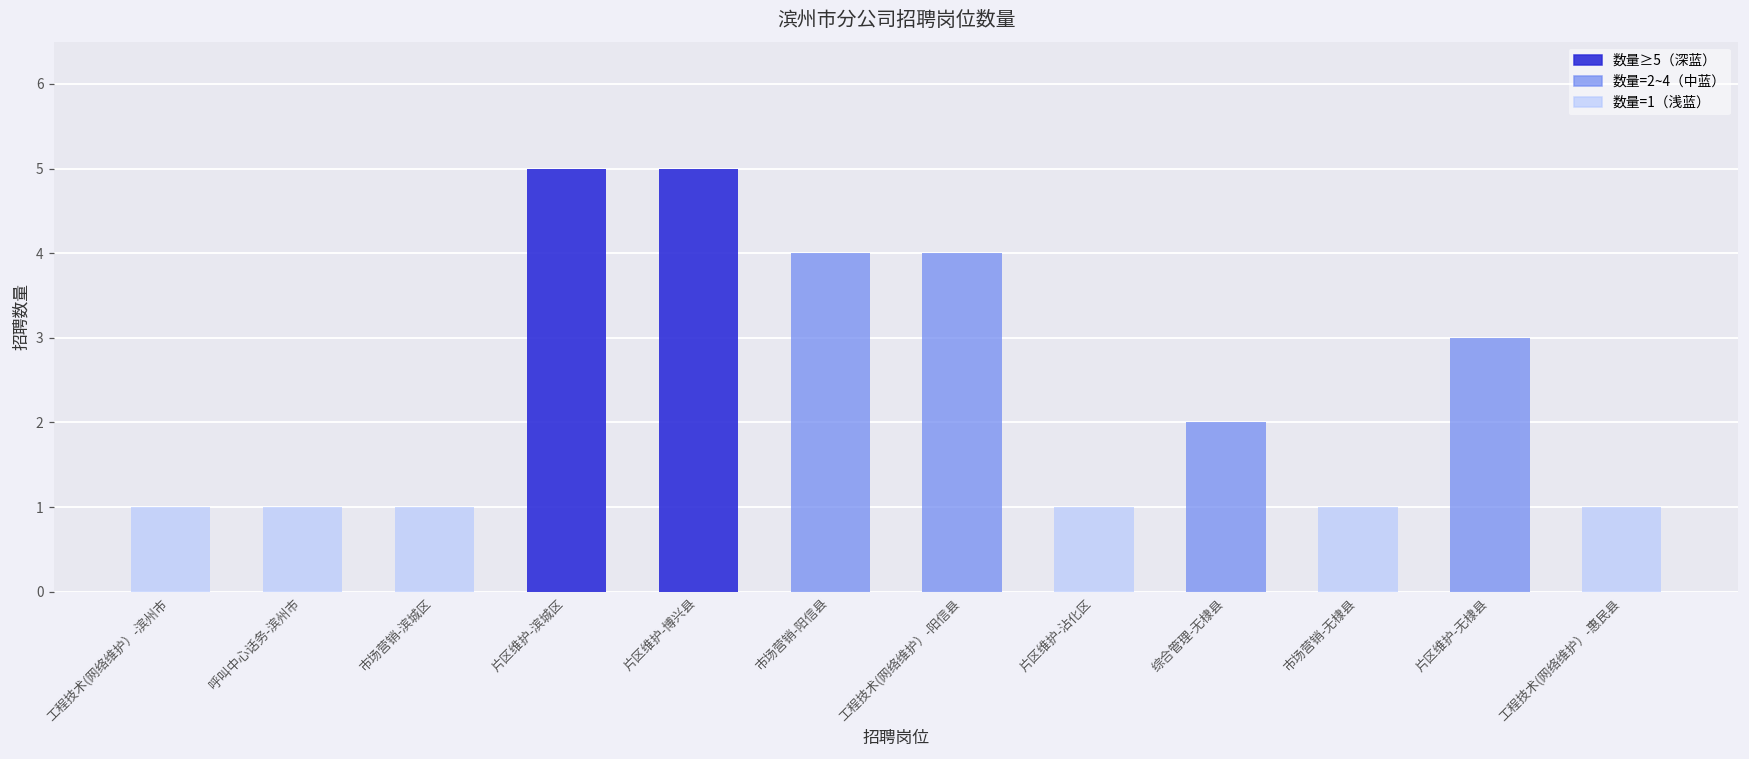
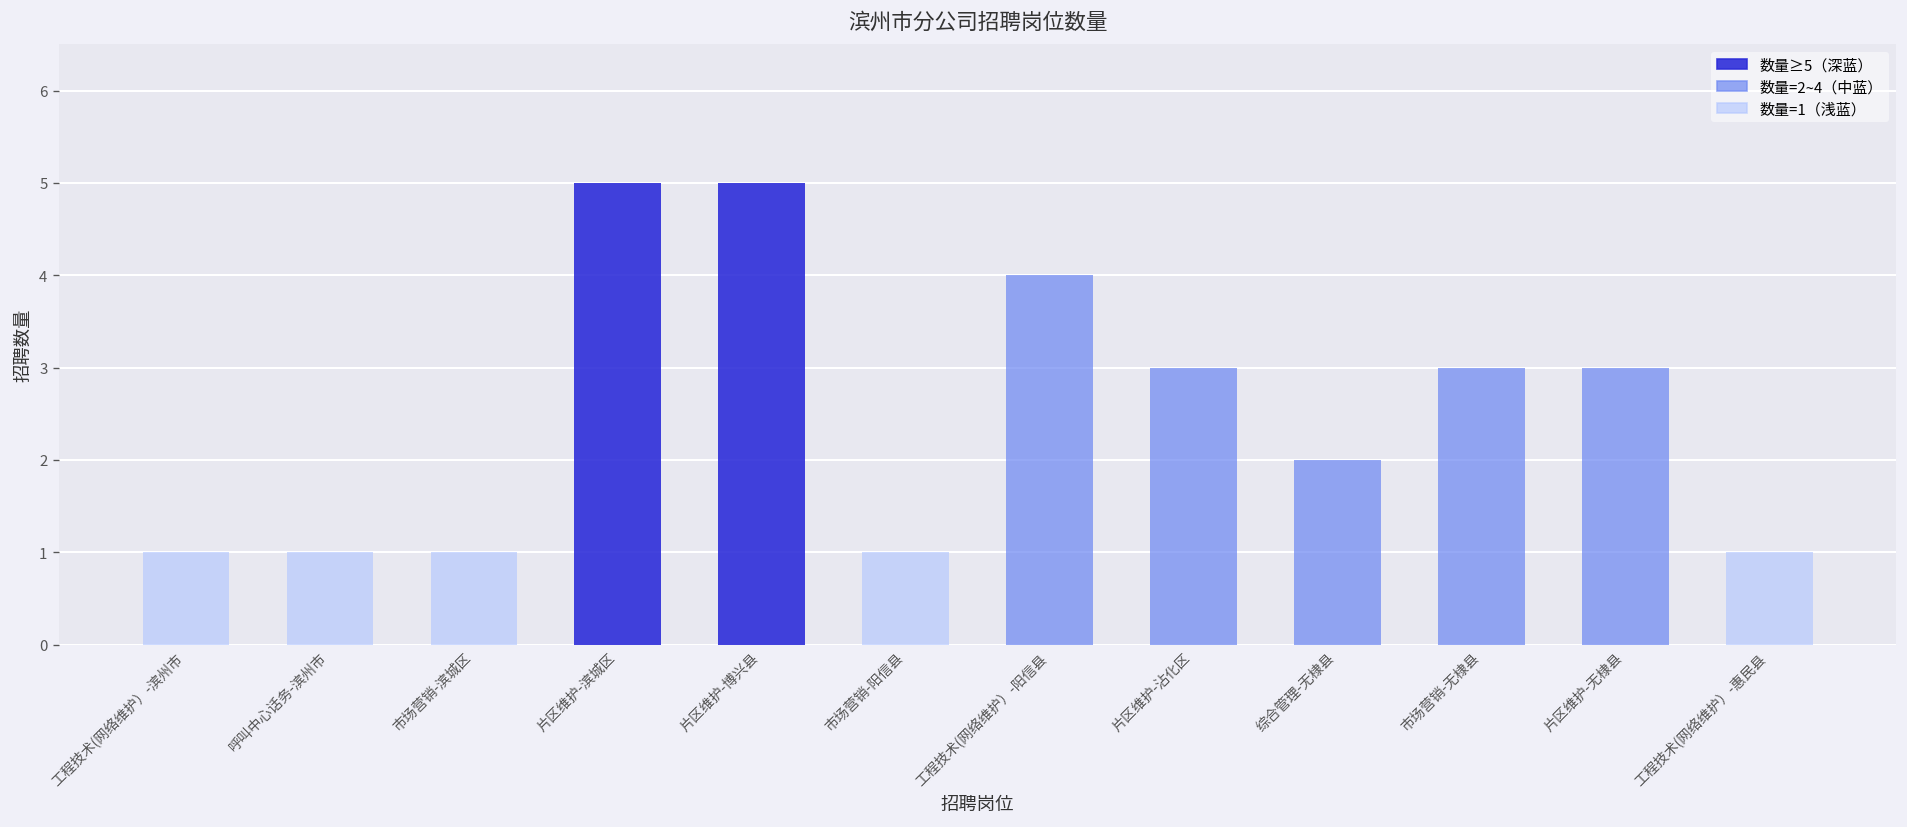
  {
    "工程技术(网络维护）-滨州市": 1,
    "呼叫中心话务-滨州市": 1,
    "市场营销-滨城区": 1,
    "片区维护-滨城区": 5,
    "片区维护-博兴县": 5,
-   "市场营销-阳信县": 4,
+   "市场营销-阳信县": 1,
    "工程技术(网络维护）-阳信县": 4,
-   "片区维护-沾化区": 1,
+   "片区维护-沾化区": 3,
    "综合管理-无棣县": 2,
-   "市场营销-无棣县": 1,
+   "市场营销-无棣县": 3,
    "片区维护-无棣县": 3,
    "工程技术(网络维护）-惠民县": 1
  }
